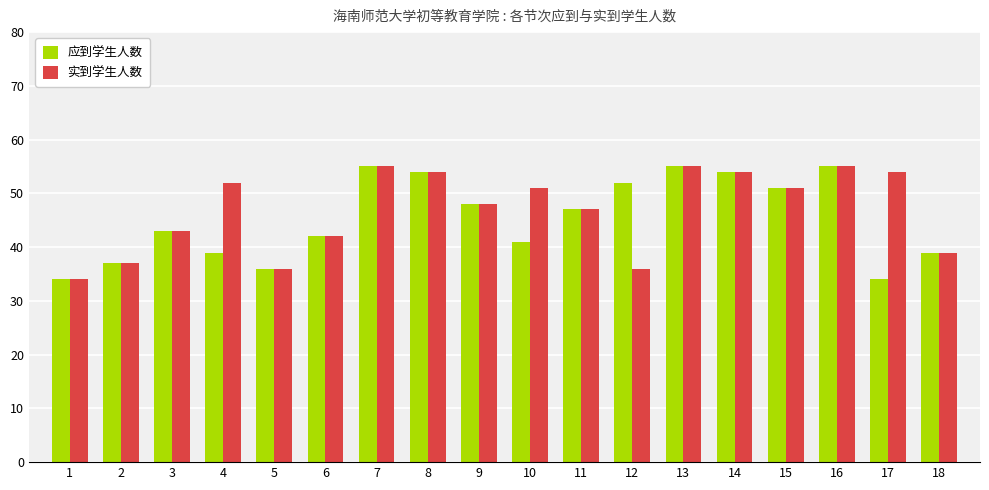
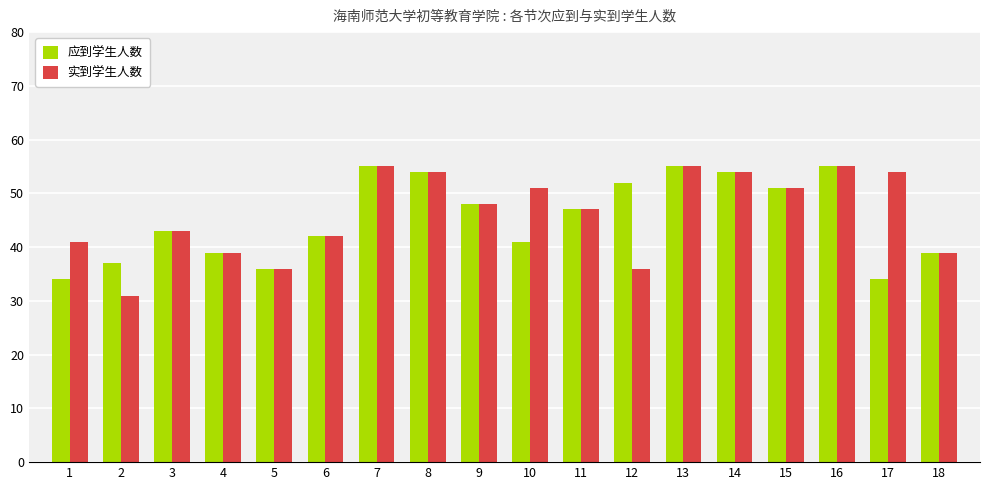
  {
    "应到学生人数": {
      "1": 34,
      "2": 37,
      "3": 43,
      "4": 39,
      "5": 36,
      "6": 42,
      "7": 55,
      "8": 54,
      "9": 48,
      "10": 41,
      "11": 47,
      "12": 52,
      "13": 55,
      "14": 54,
      "15": 51,
      "16": 55,
      "17": 34,
      "18": 39
    },
    "实到学生人数": {
-     "1": 34,
-     "2": 37,
+     "1": 41,
+     "2": 31,
      "3": 43,
-     "4": 52,
+     "4": 39,
      "5": 36,
      "6": 42,
      "7": 55,
      "8": 54,
      "9": 48,
      "10": 51,
      "11": 47,
      "12": 36,
      "13": 55,
      "14": 54,
      "15": 51,
      "16": 55,
      "17": 54,
      "18": 39
    }
  }
